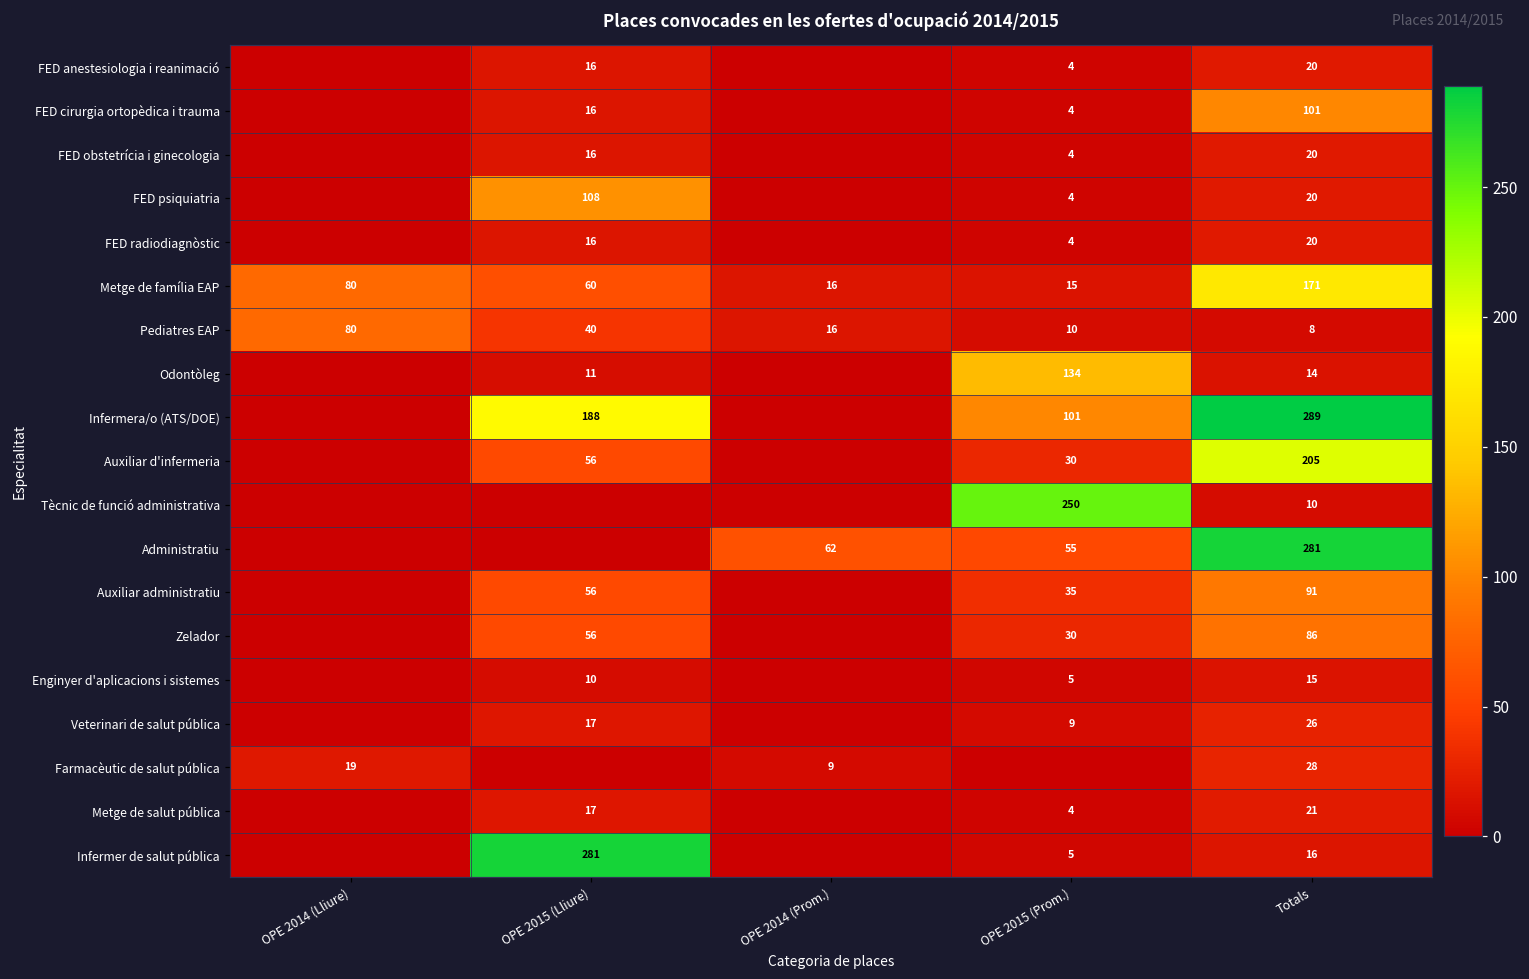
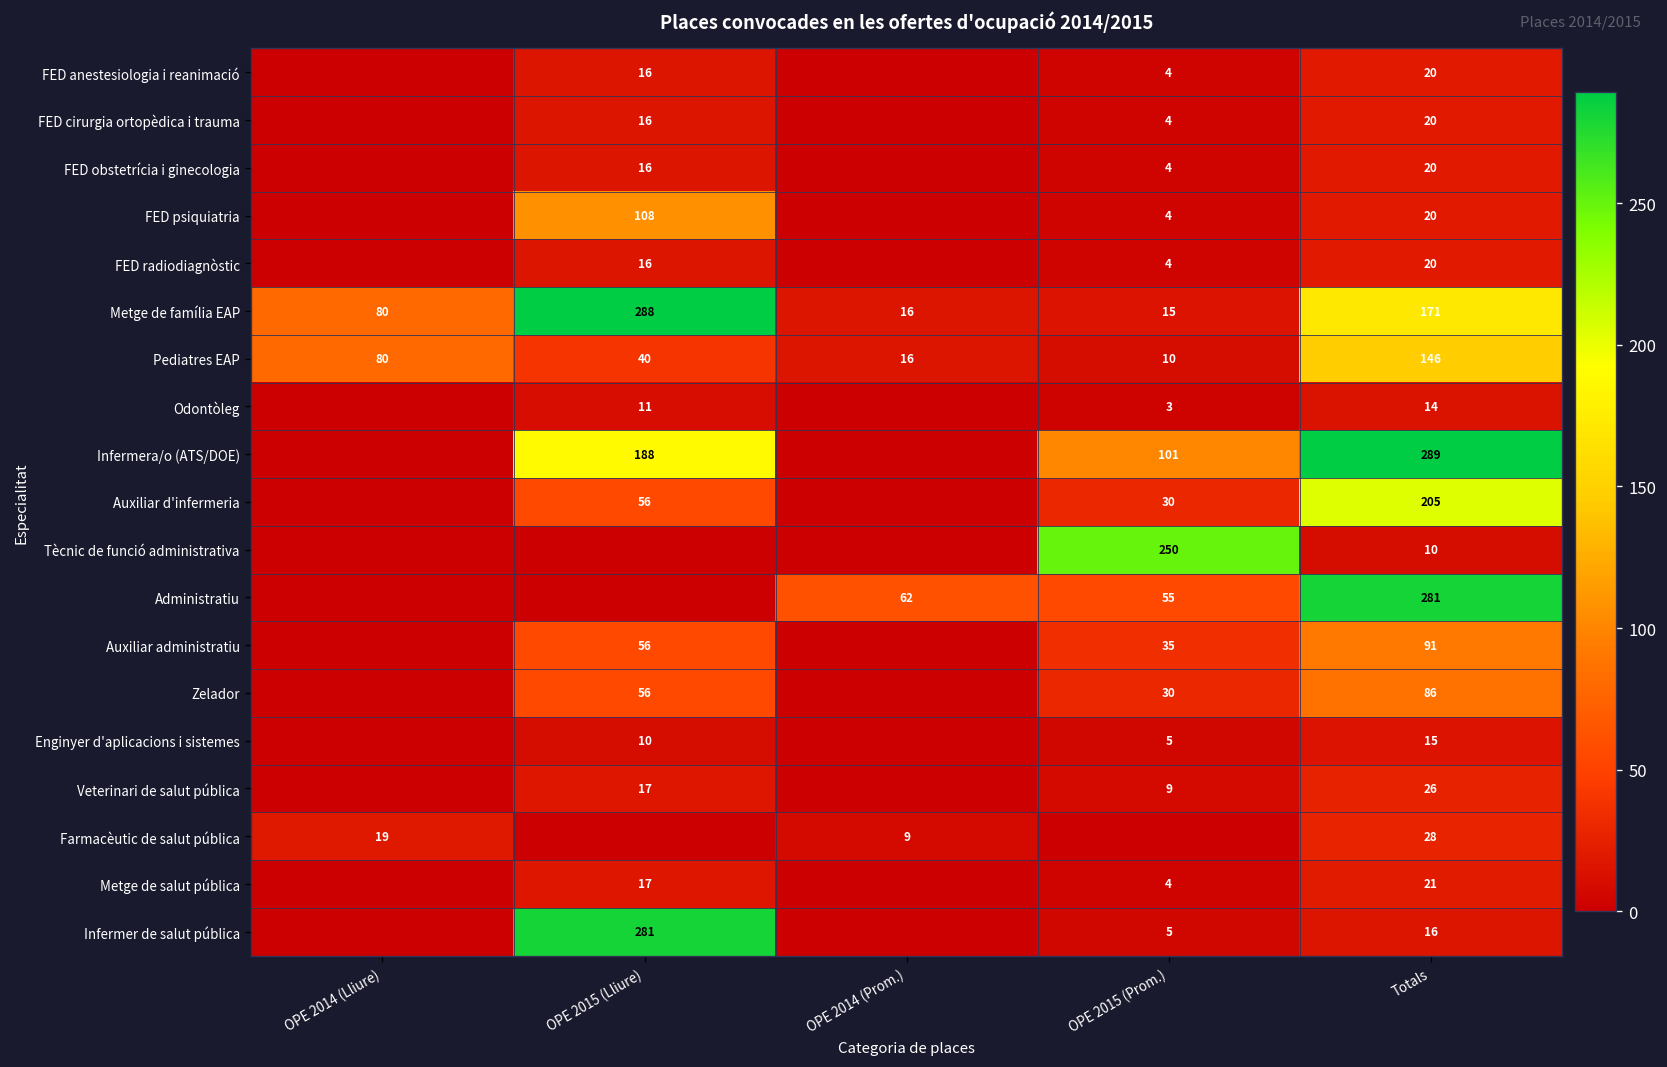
  {
    "FED anestesiologia i reanimació": {
      "OPE 2015 (Lliure)": 16,
      "OPE 2015 (Prom.)": 4,
      "Totals": 20
    },
    "FED cirurgia ortopèdica i trauma": {
      "OPE 2015 (Lliure)": 16,
      "OPE 2015 (Prom.)": 4,
-     "Totals": 101
+     "Totals": 20
    },
    "FED obstetrícia i ginecologia": {
      "OPE 2015 (Lliure)": 16,
      "OPE 2015 (Prom.)": 4,
      "Totals": 20
    },
    "FED psiquiatria": {
      "OPE 2015 (Lliure)": 108,
      "OPE 2015 (Prom.)": 4,
      "Totals": 20
    },
    "FED radiodiagnòstic": {
      "OPE 2015 (Lliure)": 16,
      "OPE 2015 (Prom.)": 4,
      "Totals": 20
    },
    "Metge de família EAP": {
      "OPE 2014 (Lliure)": 80,
-     "OPE 2015 (Lliure)": 60,
+     "OPE 2015 (Lliure)": 288,
      "OPE 2014 (Prom.)": 16,
      "OPE 2015 (Prom.)": 15,
      "Totals": 171
    },
    "Pediatres EAP": {
      "OPE 2014 (Lliure)": 80,
      "OPE 2015 (Lliure)": 40,
      "OPE 2014 (Prom.)": 16,
      "OPE 2015 (Prom.)": 10,
-     "Totals": 8
+     "Totals": 146
    },
    "Odontòleg": {
      "OPE 2015 (Lliure)": 11,
-     "OPE 2015 (Prom.)": 134,
+     "OPE 2015 (Prom.)": 3,
      "Totals": 14
    },
    "Infermera/o (ATS/DOE)": {
      "OPE 2015 (Lliure)": 188,
      "OPE 2015 (Prom.)": 101,
      "Totals": 289
    },
    "Auxiliar d'infermeria": {
      "OPE 2015 (Lliure)": 56,
      "OPE 2015 (Prom.)": 30,
      "Totals": 205
    },
    "Tècnic de funció administrativa": {
      "OPE 2015 (Prom.)": 250,
      "Totals": 10
    },
    "Administratiu": {
      "OPE 2014 (Prom.)": 62,
      "OPE 2015 (Prom.)": 55,
      "Totals": 281
    },
    "Auxiliar administratiu": {
      "OPE 2015 (Lliure)": 56,
      "OPE 2015 (Prom.)": 35,
      "Totals": 91
    },
    "Zelador": {
      "OPE 2015 (Lliure)": 56,
      "OPE 2015 (Prom.)": 30,
      "Totals": 86
    },
    "Enginyer d'aplicacions i sistemes": {
      "OPE 2015 (Lliure)": 10,
      "OPE 2015 (Prom.)": 5,
      "Totals": 15
    },
    "Veterinari de salut pública": {
      "OPE 2015 (Lliure)": 17,
      "OPE 2015 (Prom.)": 9,
      "Totals": 26
    },
    "Farmacèutic de salut pública": {
      "OPE 2014 (Lliure)": 19,
      "OPE 2014 (Prom.)": 9,
      "Totals": 28
    },
    "Metge de salut pública": {
      "OPE 2015 (Lliure)": 17,
      "OPE 2015 (Prom.)": 4,
      "Totals": 21
    },
    "Infermer de salut pública": {
      "OPE 2015 (Lliure)": 281,
      "OPE 2015 (Prom.)": 5,
      "Totals": 16
    }
  }
